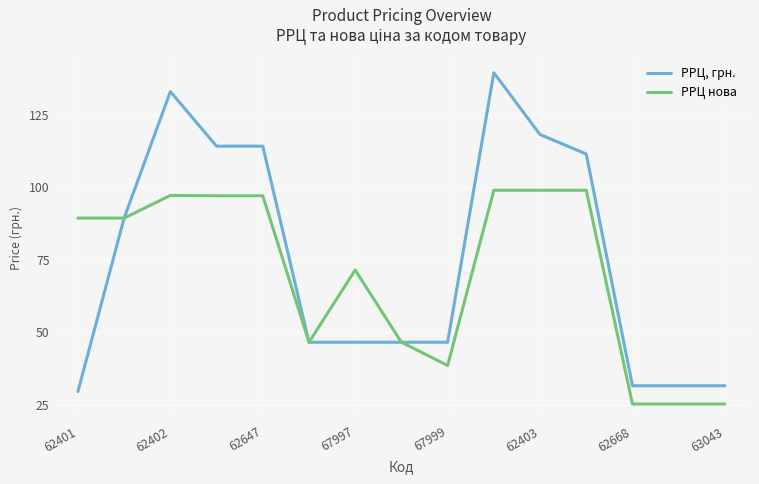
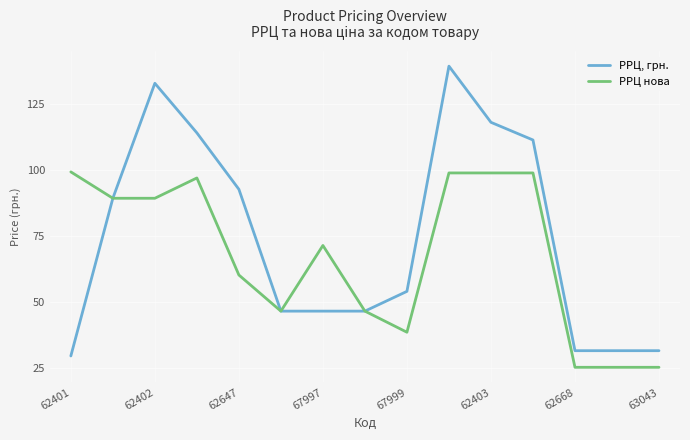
  {
    "РРЦ, грн.": {
      "62401": 30,
      "62402": 133,
-     "62647": 114,
+     "62647": 93,
      "67997": 47,
-     "67999": 47,
+     "67999": 54,
      "62403": 118,
      "62668": 32,
      "63043": 32
    },
    "РРЦ нова": {
-     "62401": 89,
-     "62402": 97,
-     "62647": 97,
+     "62401": 99,
+     "62402": 89,
+     "62647": 60,
      "67997": 72,
      "67999": 39,
      "62403": 99,
      "62668": 25,
      "63043": 25
    }
  }
